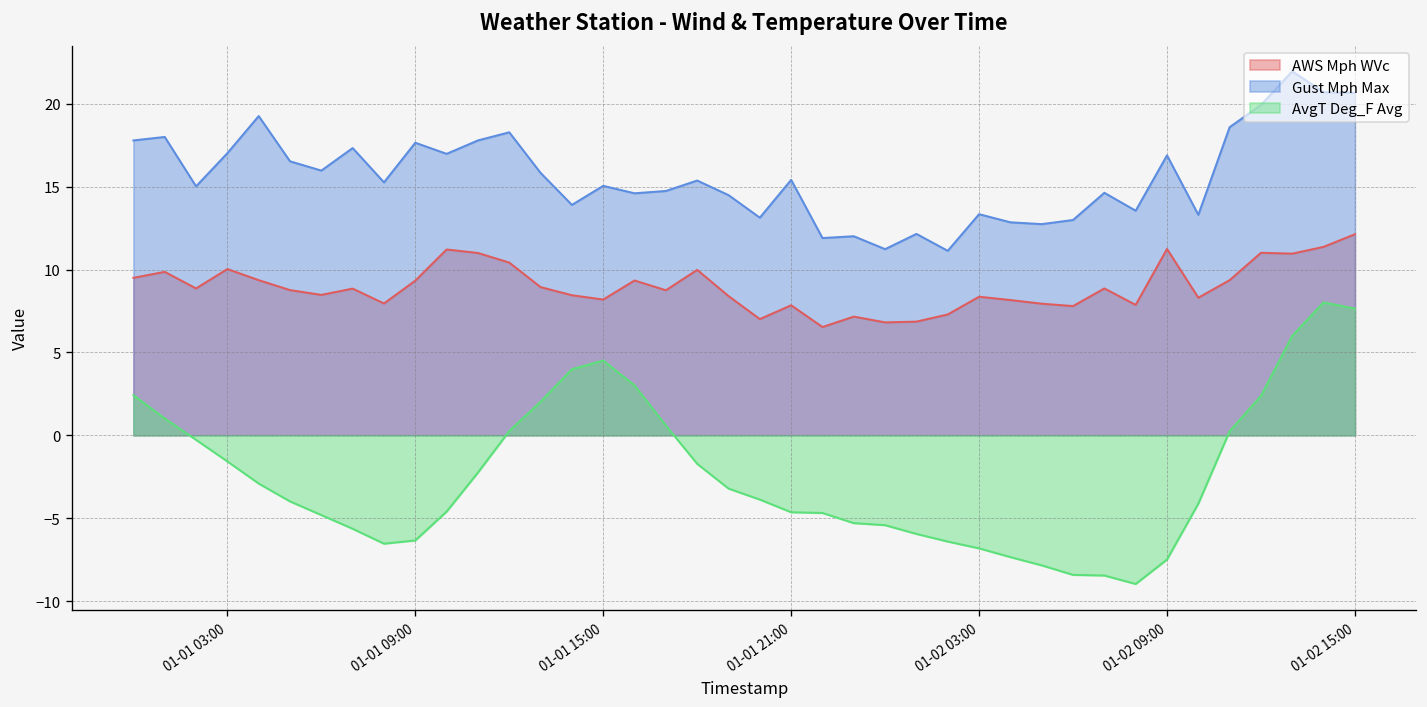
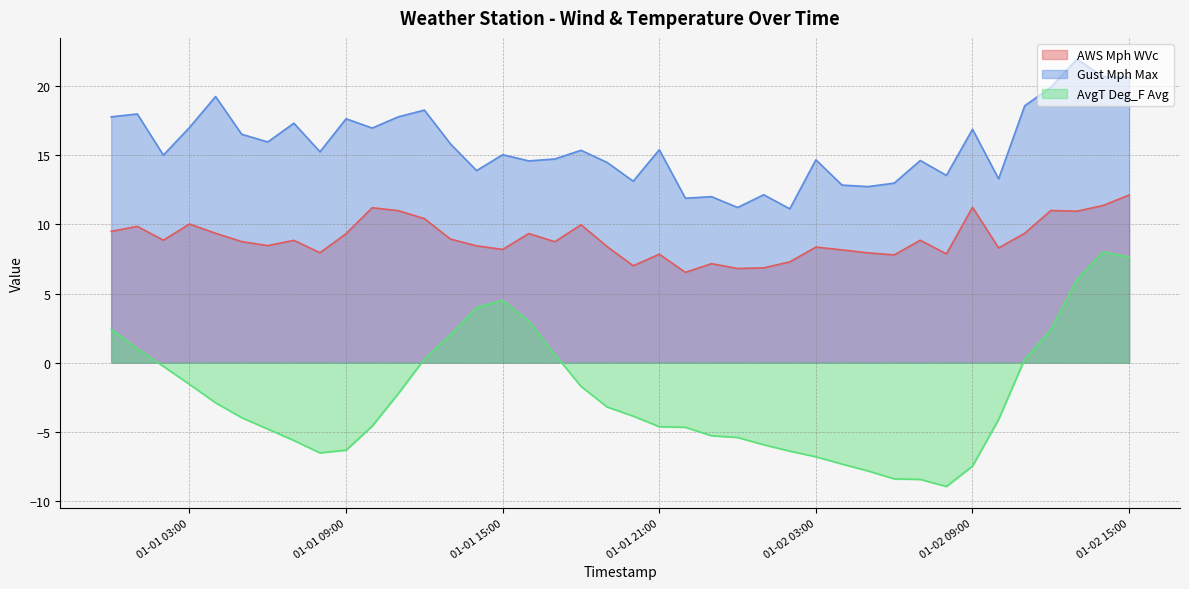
  {
    "AWS Mph WVc": {
      "01-01 03:00": 10.0,
      "01-01 09:00": 9.3,
      "01-01 15:00": 8.2,
      "01-01 21:00": 7.8,
      "01-02 03:00": 8.4,
      "01-02 09:00": 11.2,
      "01-02 15:00": 12.1
    },
    "Gust Mph Max": {
      "01-01 03:00": 17.0,
      "01-01 09:00": 17.7,
      "01-01 15:00": 15.1,
      "01-01 21:00": 15.4,
-     "01-02 03:00": 13.3,
+     "01-02 03:00": 14.7,
      "01-02 09:00": 16.9
    }
  }
